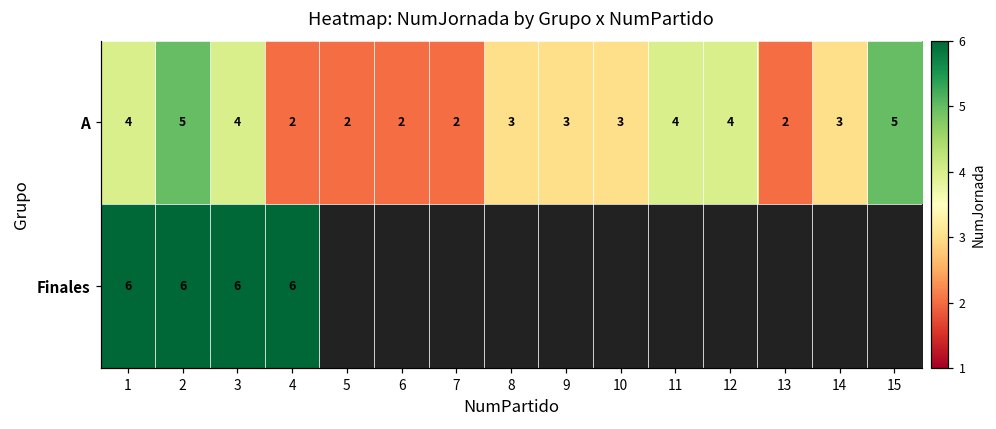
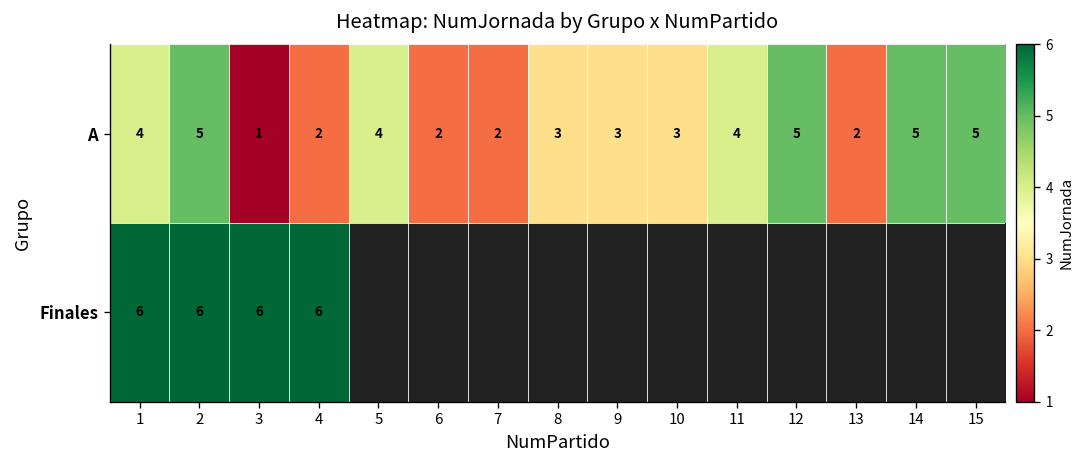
  {
    "A": {
      "1": 4,
      "2": 5,
-     "3": 4,
+     "3": 1,
      "4": 2,
-     "5": 2,
+     "5": 4,
      "6": 2,
      "7": 2,
      "8": 3,
      "9": 3,
      "10": 3,
      "11": 4,
-     "12": 4,
+     "12": 5,
      "13": 2,
-     "14": 3,
+     "14": 5,
      "15": 5
    },
    "Finales": {
      "1": 6,
      "2": 6,
      "3": 6,
      "4": 6
    }
  }
